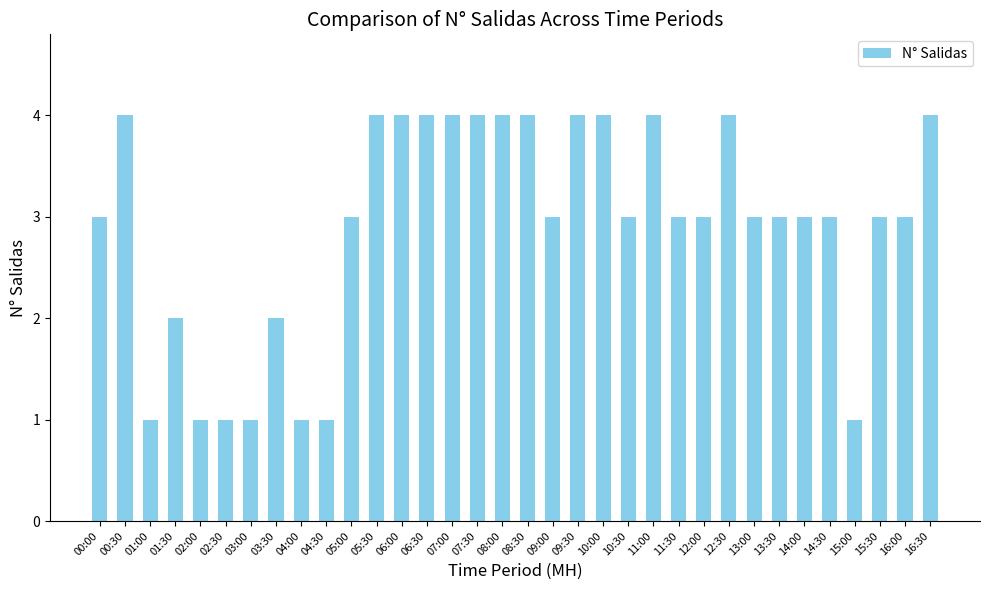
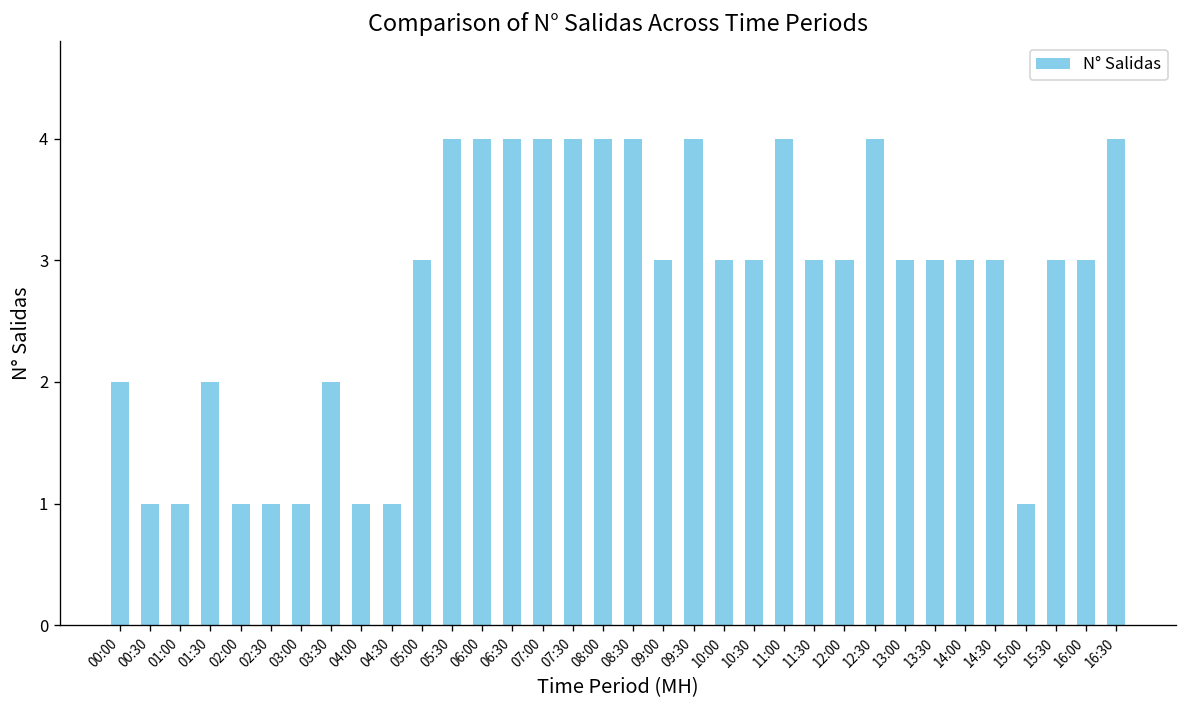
  {
-   "00:00": 3,
-   "00:30": 4,
+   "00:00": 2,
+   "00:30": 1,
    "01:00": 1,
    "01:30": 2,
    "02:00": 1,
    "02:30": 1,
    "03:00": 1,
    "03:30": 2,
    "04:00": 1,
    "04:30": 1,
    "05:00": 3,
    "05:30": 4,
    "06:00": 4,
    "06:30": 4,
    "07:00": 4,
    "07:30": 4,
    "08:00": 4,
    "08:30": 4,
    "09:00": 3,
    "09:30": 4,
-   "10:00": 4,
+   "10:00": 3,
    "10:30": 3,
    "11:00": 4,
    "11:30": 3,
    "12:00": 3,
    "12:30": 4,
    "13:00": 3,
    "13:30": 3,
    "14:00": 3,
    "14:30": 3,
    "15:00": 1,
    "15:30": 3,
    "16:00": 3,
    "16:30": 4
  }
